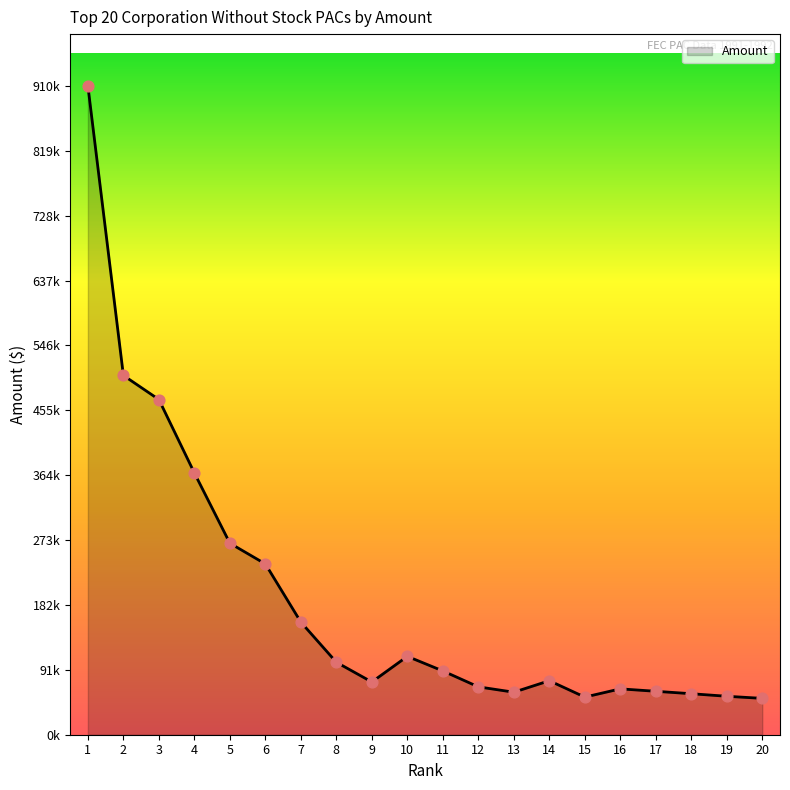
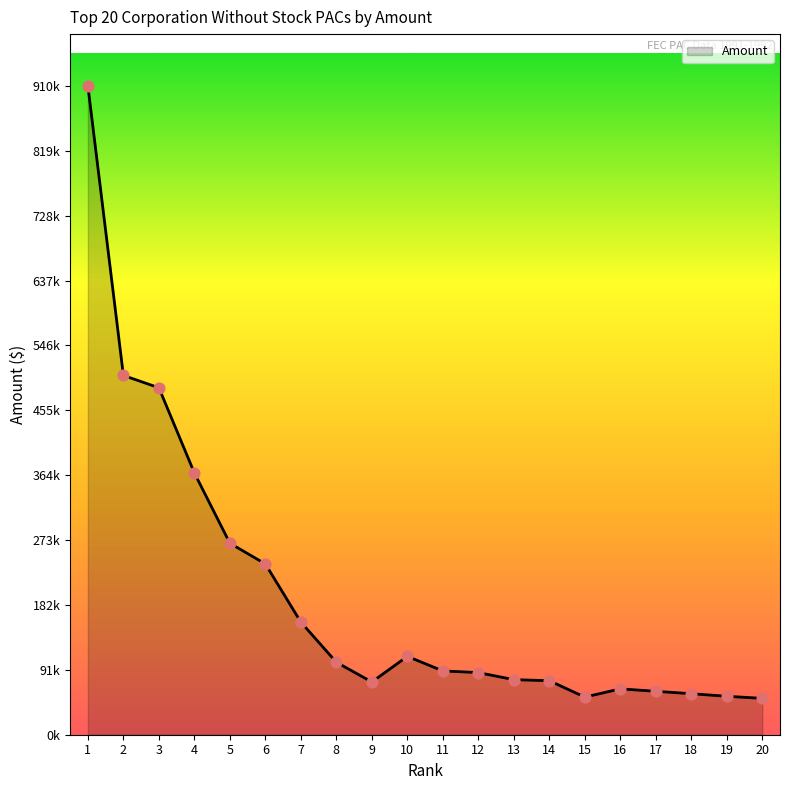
  {
    "1": 910000,
    "2": 500000,
-   "3": 470000,
+   "3": 490000,
    "4": 370000,
    "5": 270000,
    "6": 240000,
    "7": 160000,
    "8": 100000,
    "9": 70000,
    "10": 110000,
    "11": 90000,
-   "12": 70000,
-   "13": 60000,
+   "12": 90000,
+   "13": 80000,
    "14": 80000,
    "15": 50000,
    "16": 60000,
    "17": 60000,
    "18": 60000,
    "19": 50000,
    "20": 50000
  }
